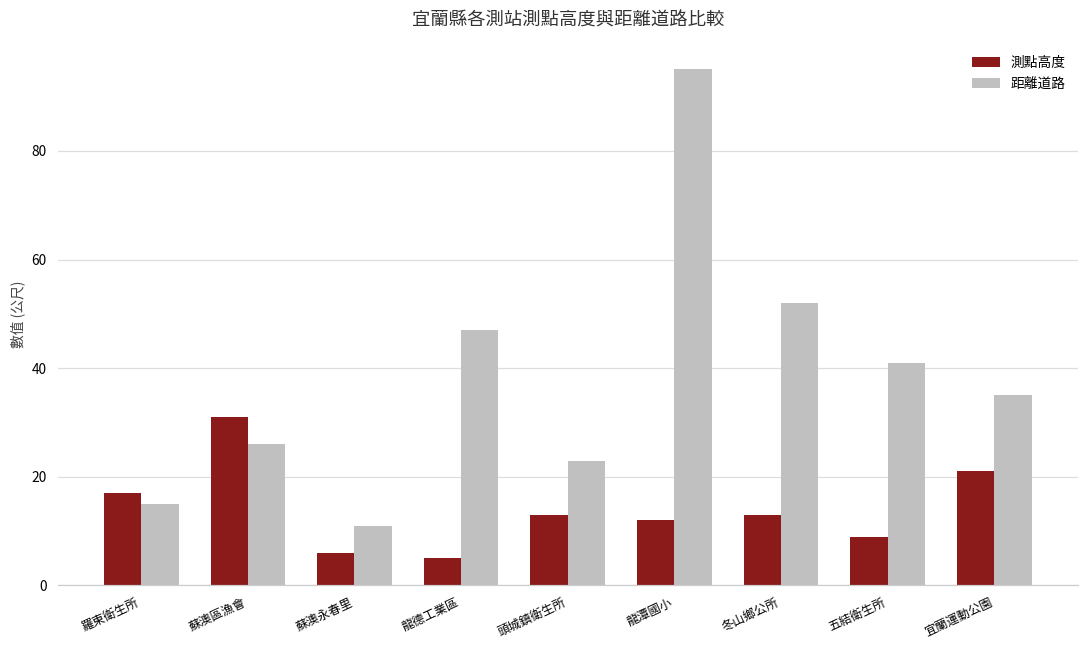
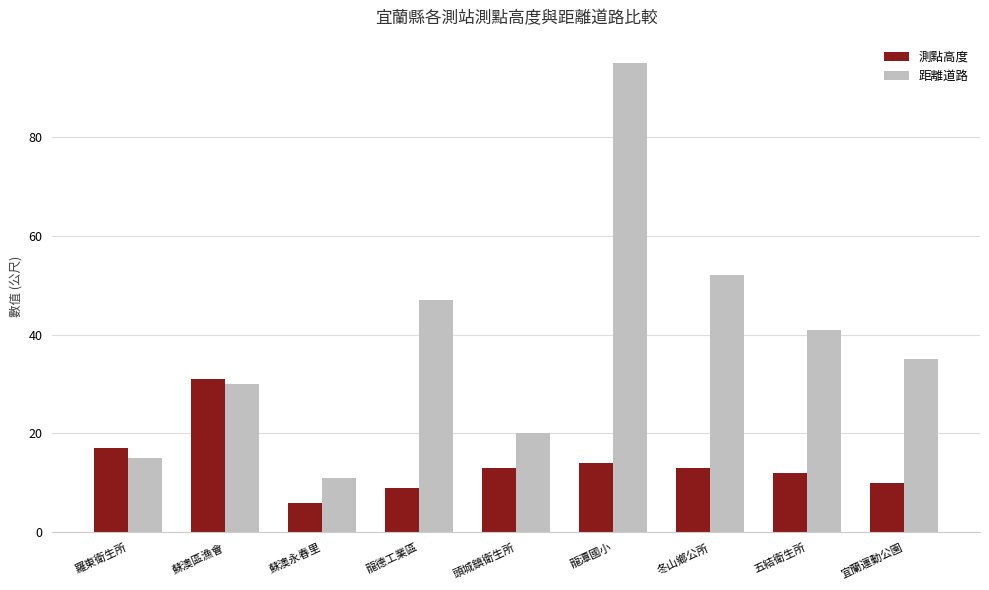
  {
    "測點高度": {
      "羅東衛生所": 17,
      "蘇澳區漁會": 31,
      "蘇澳永春里": 6,
-     "龍德工業區": 5,
+     "龍德工業區": 9,
      "頭城鎮衛生所": 13,
-     "龍潭國小": 12,
+     "龍潭國小": 14,
      "冬山鄉公所": 13,
-     "五結衛生所": 9,
-     "宜蘭運動公園": 21
+     "五結衛生所": 12,
+     "宜蘭運動公園": 10
    },
    "距離道路": {
      "羅東衛生所": 15,
-     "蘇澳區漁會": 26,
+     "蘇澳區漁會": 30,
      "蘇澳永春里": 11,
      "龍德工業區": 47,
-     "頭城鎮衛生所": 23,
+     "頭城鎮衛生所": 20,
      "龍潭國小": 95,
      "冬山鄉公所": 52,
      "五結衛生所": 41,
      "宜蘭運動公園": 35
    }
  }
